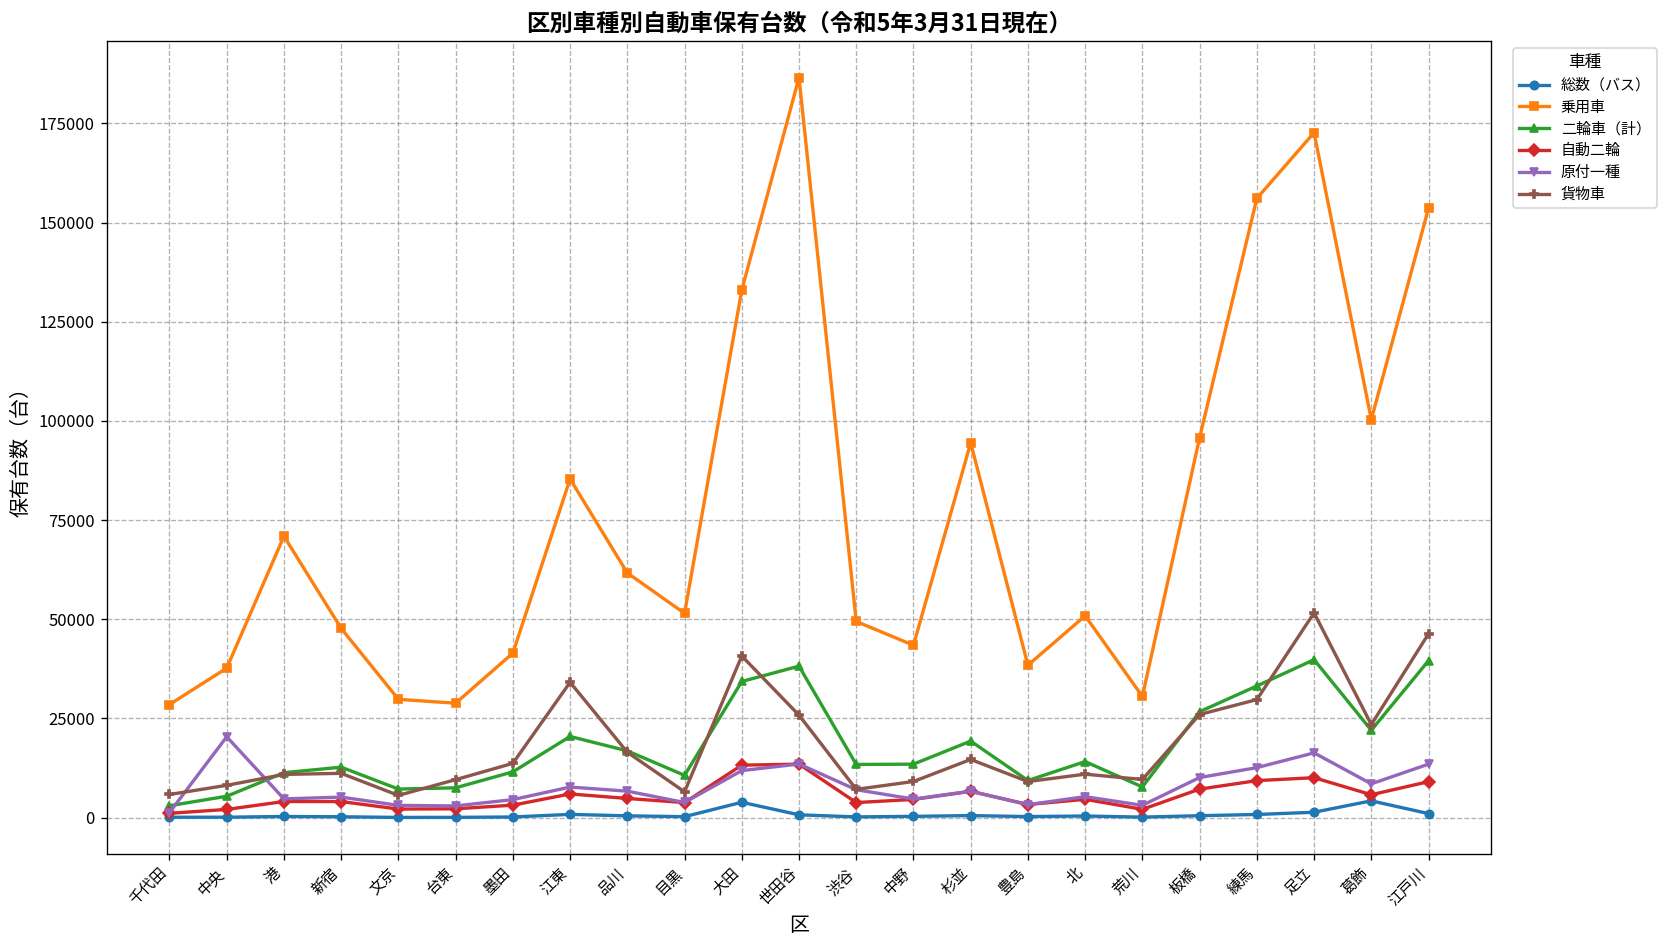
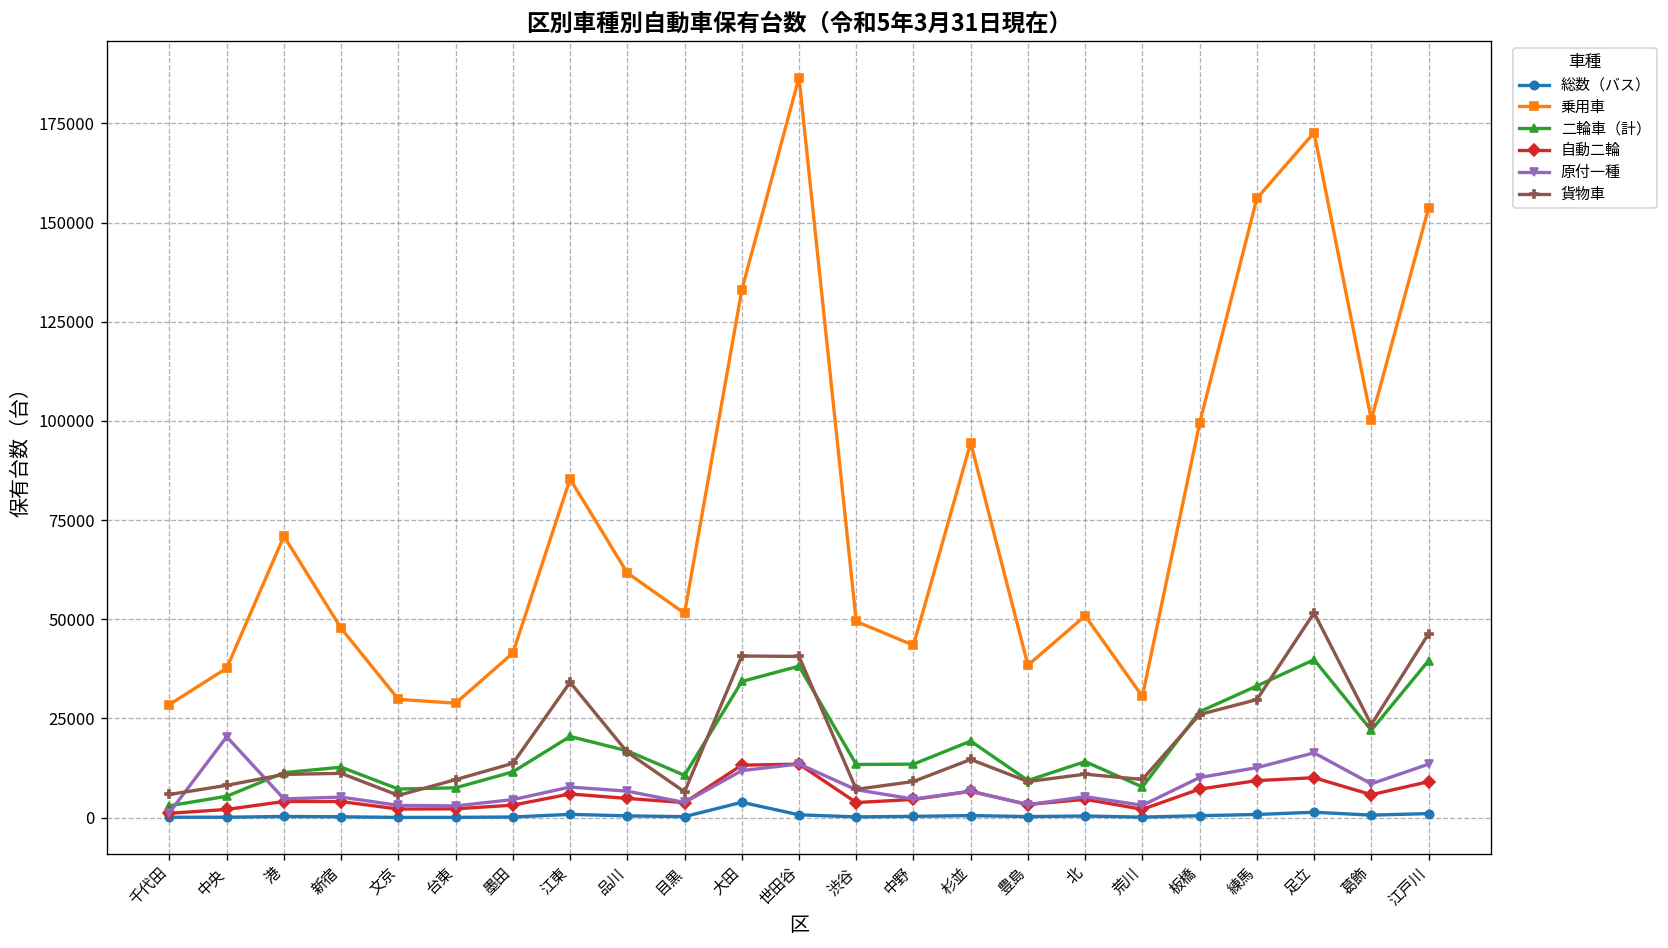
  {
    "総数（バス）": {
      "千代田": 0,
      "中央": 0,
      "港": 0,
      "新宿": 0,
      "文京": 0,
      "台東": 0,
      "墨田": 0,
      "江東": 1000,
      "品川": 0,
      "目黒": 0,
      "大田": 4000,
      "世田谷": 1000,
      "渋谷": 0,
      "中野": 0,
      "杉並": 0,
      "豊島": 0,
      "北": 0,
      "荒川": 0,
      "板橋": 0,
      "練馬": 1000,
      "足立": 1000,
-     "葛飾": 4000,
+     "葛飾": 1000,
      "江戸川": 1000
    },
    "乗用車": {
      "千代田": 28000,
      "中央": 38000,
      "港": 71000,
      "新宿": 48000,
      "文京": 30000,
      "台東": 29000,
      "墨田": 41000,
      "江東": 85000,
      "品川": 62000,
      "目黒": 51000,
      "大田": 133000,
      "世田谷": 187000,
      "渋谷": 49000,
      "中野": 43000,
      "杉並": 94000,
      "豊島": 38000,
      "北": 51000,
      "荒川": 31000,
-     "板橋": 96000,
+     "板橋": 99000,
      "練馬": 156000,
      "足立": 173000,
      "葛飾": 100000,
      "江戸川": 154000
    },
    "二輪車（計）": {
      "千代田": 3000,
      "中央": 5000,
      "新宿": 13000,
      "文京": 7000,
      "台東": 7000,
      "墨田": 12000,
      "江東": 20000,
      "目黒": 11000,
      "大田": 34000,
      "世田谷": 38000,
      "渋谷": 13000,
      "中野": 13000,
      "杉並": 19000,
      "北": 14000,
      "荒川": 8000,
      "練馬": 33000,
      "足立": 40000,
      "葛飾": 22000,
      "江戸川": 40000
    },
    "自動二輪": {
      "中央": 2000,
      "新宿": 4000,
      "文京": 2000,
      "墨田": 3000,
      "江東": 6000,
      "品川": 5000,
      "大田": 13000,
      "渋谷": 4000,
      "荒川": 2000,
      "板橋": 7000,
      "練馬": 9000,
      "足立": 10000,
      "葛飾": 6000,
      "江戸川": 9000
    },
    "原付一種": {
      "中央": 20000,
      "新宿": 5000,
      "文京": 3000,
      "墨田": 5000,
      "江東": 8000,
      "品川": 7000,
      "大田": 12000,
      "荒川": 3000,
      "板橋": 10000,
      "練馬": 13000,
      "足立": 16000,
      "葛飾": 8000,
      "江戸川": 13000
    },
    "貨物車": {
      "千代田": 6000,
      "中央": 8000,
      "新宿": 11000,
      "文京": 6000,
      "台東": 10000,
      "墨田": 14000,
      "江東": 34000,
      "目黒": 6000,
      "大田": 41000,
-     "世田谷": 26000,
+     "世田谷": 41000,
      "中野": 9000,
      "杉並": 15000,
      "北": 11000,
      "荒川": 10000,
      "練馬": 30000,
      "足立": 52000,
      "葛飾": 23000,
      "江戸川": 46000
    }
  }
